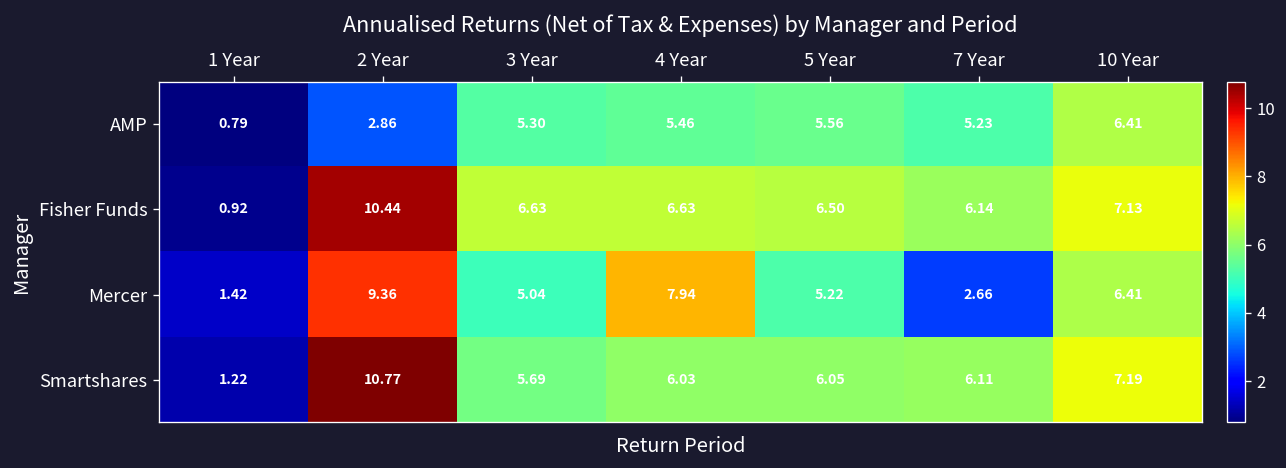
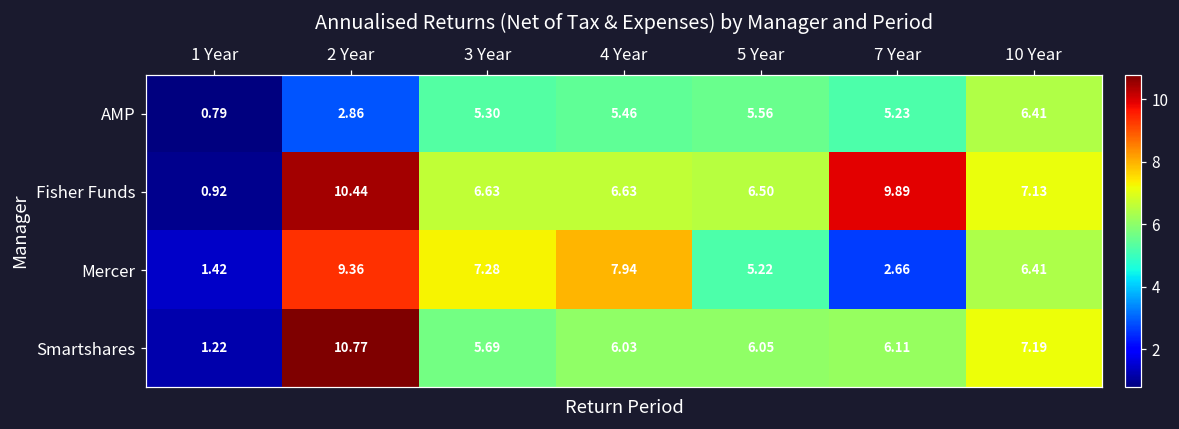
  {
    "AMP": {
      "1 Year": 0.79,
      "2 Year": 2.86,
      "3 Year": 5.30,
      "4 Year": 5.46,
      "5 Year": 5.56,
      "7 Year": 5.23,
      "10 Year": 6.41
    },
    "Fisher Funds": {
      "1 Year": 0.92,
      "2 Year": 10.44,
      "3 Year": 6.63,
      "4 Year": 6.63,
      "5 Year": 6.50,
-     "7 Year": 6.14,
+     "7 Year": 9.89,
      "10 Year": 7.13
    },
    "Mercer": {
      "1 Year": 1.42,
      "2 Year": 9.36,
-     "3 Year": 5.04,
+     "3 Year": 7.28,
      "4 Year": 7.94,
      "5 Year": 5.22,
      "7 Year": 2.66,
      "10 Year": 6.41
    },
    "Smartshares": {
      "1 Year": 1.22,
      "2 Year": 10.77,
      "3 Year": 5.69,
      "4 Year": 6.03,
      "5 Year": 6.05,
      "7 Year": 6.11,
      "10 Year": 7.19
    }
  }
